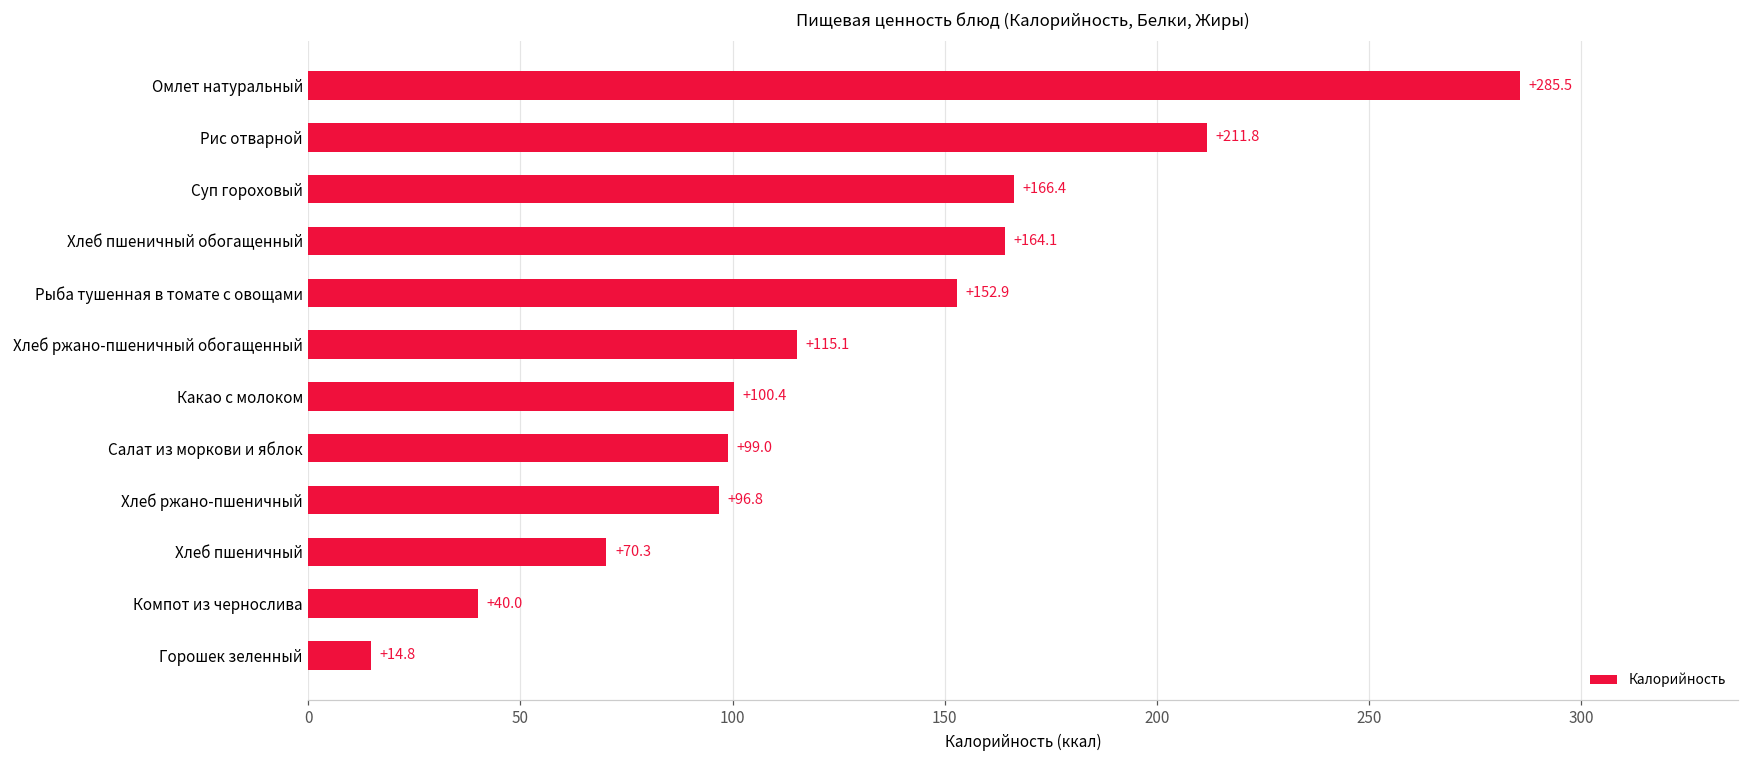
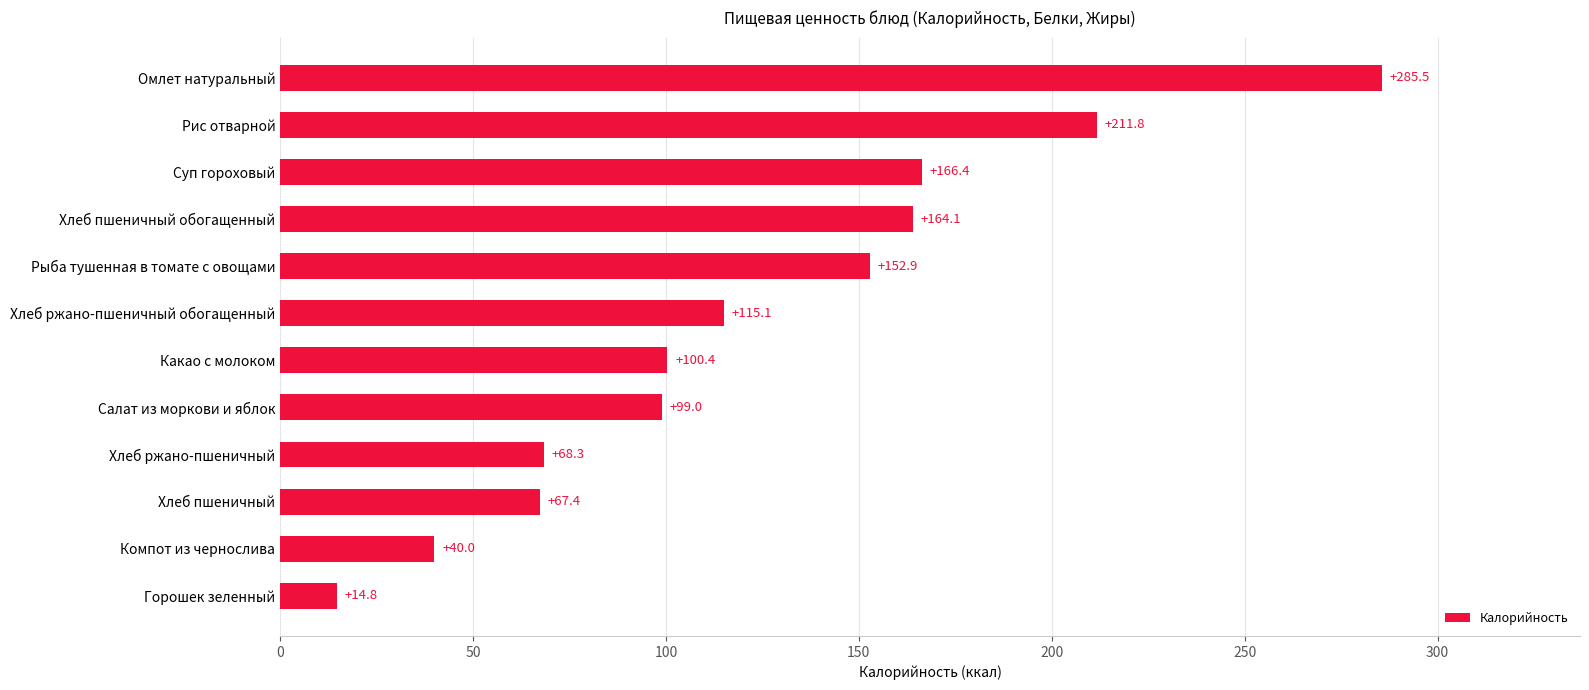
  {
    "Омлет натуральный": "+285.5",
    "Рис отварной": "+211.8",
    "Суп гороховый": "+166.4",
    "Хлеб пшеничный обогащенный": "+164.1",
    "Рыба тушенная в томате с овощами": "+152.9",
    "Хлеб ржано-пшеничный обогащенный": "+115.1",
    "Какао с молоком": "+100.4",
    "Салат из моркови и яблок": "+99.0",
-   "Хлеб ржано-пшеничный": "+96.8",
-   "Хлеб пшеничный": "+70.3",
+   "Хлеб ржано-пшеничный": "+68.3",
+   "Хлеб пшеничный": "+67.4",
    "Компот из чернослива": "+40.0",
    "Горошек зеленный": "+14.8"
  }
